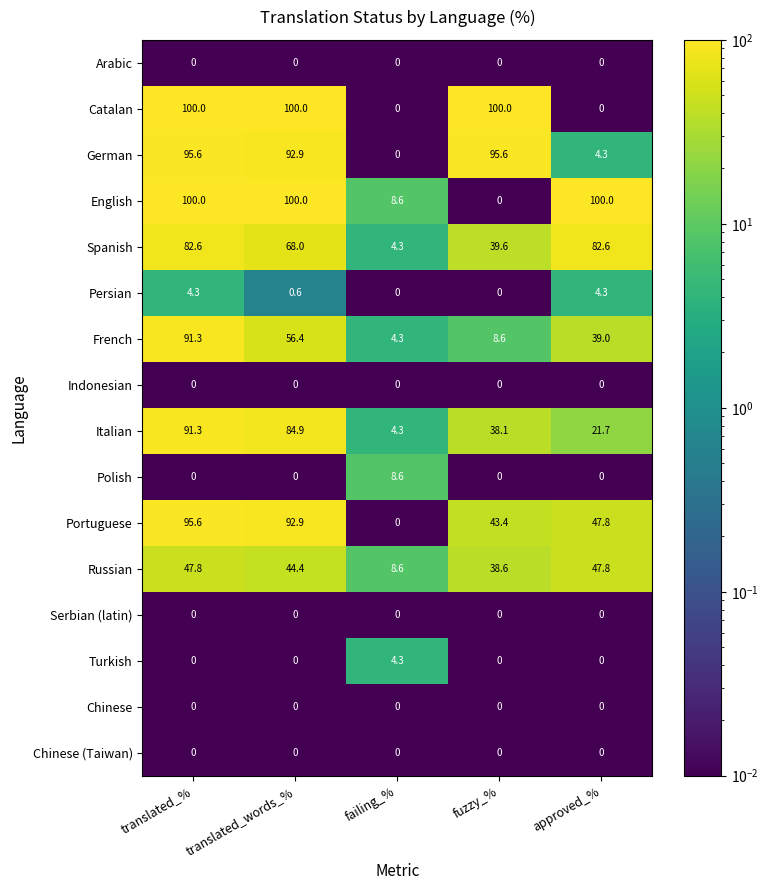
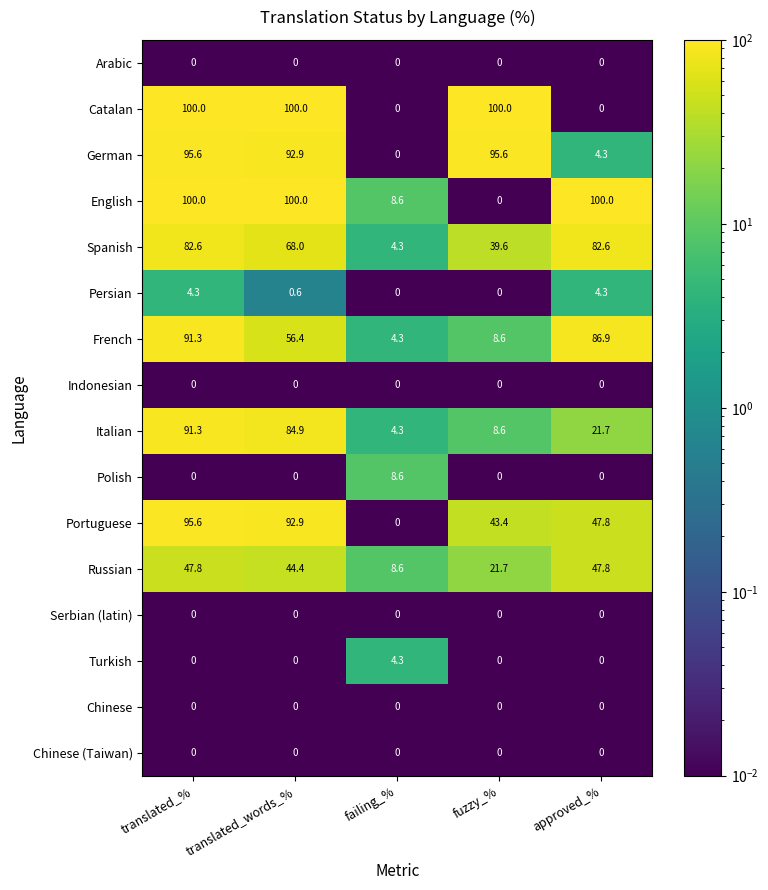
  {
    "Arabic": {
      "translated_%": 0,
      "translated_words_%": 0,
      "failing_%": 0,
      "fuzzy_%": 0,
      "approved_%": 0
    },
    "Catalan": {
      "translated_%": 100.0,
      "translated_words_%": 100.0,
      "failing_%": 0,
      "fuzzy_%": 100.0,
      "approved_%": 0
    },
    "German": {
      "translated_%": 95.6,
      "translated_words_%": 92.9,
      "failing_%": 0,
      "fuzzy_%": 95.6,
      "approved_%": 4.3
    },
    "English": {
      "translated_%": 100.0,
      "translated_words_%": 100.0,
      "failing_%": 8.6,
      "fuzzy_%": 0,
      "approved_%": 100.0
    },
    "Spanish": {
      "translated_%": 82.6,
      "translated_words_%": 68.0,
      "failing_%": 4.3,
      "fuzzy_%": 39.6,
      "approved_%": 82.6
    },
    "Persian": {
      "translated_%": 4.3,
      "translated_words_%": 0.6,
      "failing_%": 0,
      "fuzzy_%": 0,
      "approved_%": 4.3
    },
    "French": {
      "translated_%": 91.3,
      "translated_words_%": 56.4,
      "failing_%": 4.3,
      "fuzzy_%": 8.6,
-     "approved_%": 39.0
+     "approved_%": 86.9
    },
    "Indonesian": {
      "translated_%": 0,
      "translated_words_%": 0,
      "failing_%": 0,
      "fuzzy_%": 0,
      "approved_%": 0
    },
    "Italian": {
      "translated_%": 91.3,
      "translated_words_%": 84.9,
      "failing_%": 4.3,
-     "fuzzy_%": 38.1,
+     "fuzzy_%": 8.6,
      "approved_%": 21.7
    },
    "Polish": {
      "translated_%": 0,
      "translated_words_%": 0,
      "failing_%": 8.6,
      "fuzzy_%": 0,
      "approved_%": 0
    },
    "Portuguese": {
      "translated_%": 95.6,
      "translated_words_%": 92.9,
      "failing_%": 0,
      "fuzzy_%": 43.4,
      "approved_%": 47.8
    },
    "Russian": {
      "translated_%": 47.8,
      "translated_words_%": 44.4,
      "failing_%": 8.6,
-     "fuzzy_%": 38.6,
+     "fuzzy_%": 21.7,
      "approved_%": 47.8
    },
    "Serbian (latin)": {
      "translated_%": 0,
      "translated_words_%": 0,
      "failing_%": 0,
      "fuzzy_%": 0,
      "approved_%": 0
    },
    "Turkish": {
      "translated_%": 0,
      "translated_words_%": 0,
      "failing_%": 4.3,
      "fuzzy_%": 0,
      "approved_%": 0
    },
    "Chinese": {
      "translated_%": 0,
      "translated_words_%": 0,
      "failing_%": 0,
      "fuzzy_%": 0,
      "approved_%": 0
    },
    "Chinese (Taiwan)": {
      "translated_%": 0,
      "translated_words_%": 0,
      "failing_%": 0,
      "fuzzy_%": 0,
      "approved_%": 0
    }
  }
